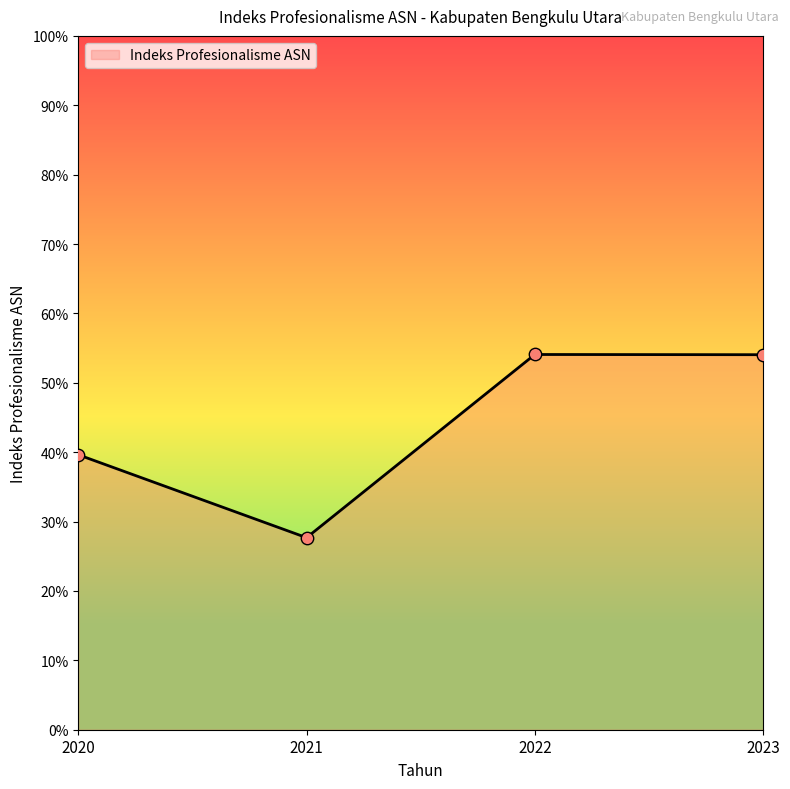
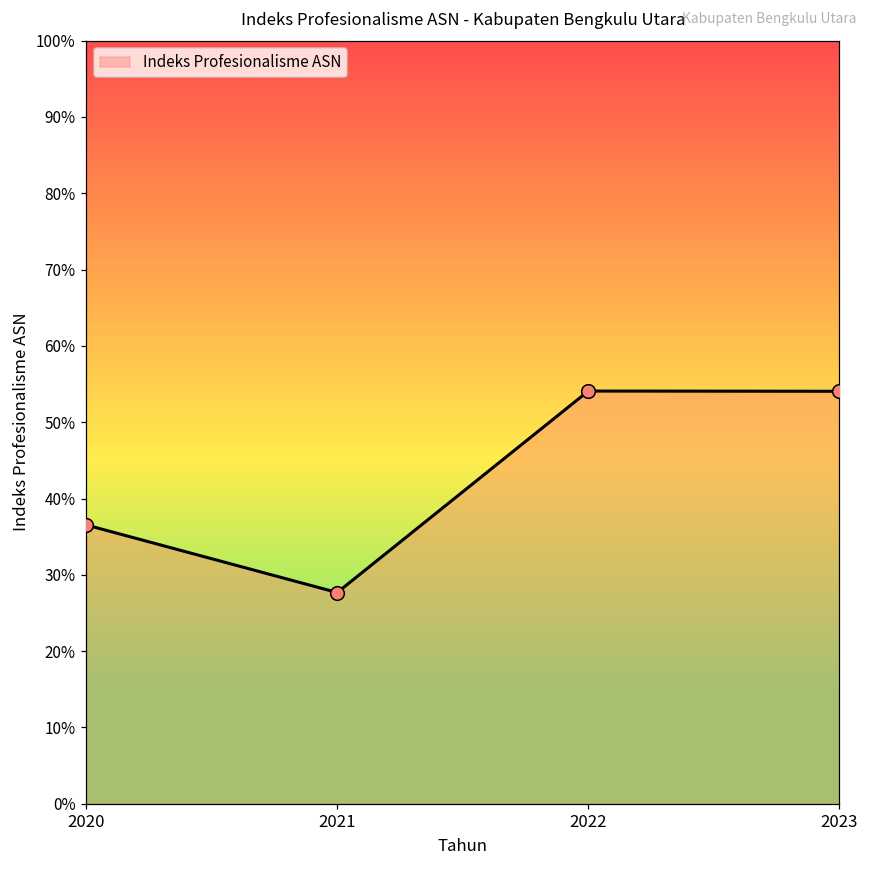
  {
-   "2020": "40%",
+   "2020": "37%",
    "2021": "28%",
    "2022": "54%",
    "2023": "54%"
  }
